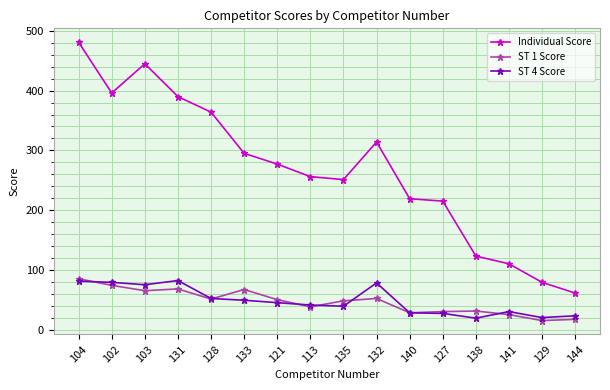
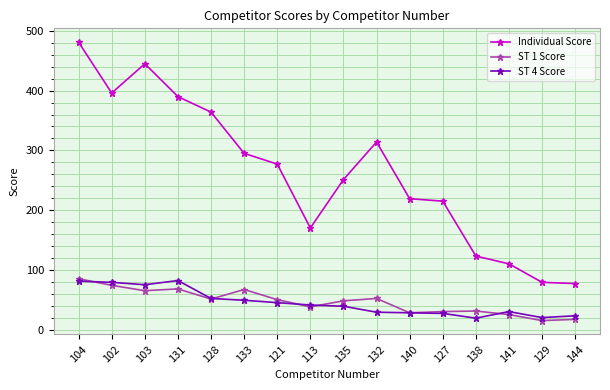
  {
    "Individual Score": {
      "104": 480,
      "102": 400,
      "103": 450,
      "131": 390,
      "128": 360,
      "133": 300,
      "121": 280,
-     "113": 260,
+     "113": 170,
      "135": 250,
      "132": 310,
      "140": 220,
      "127": 220,
      "138": 120,
      "141": 110,
      "129": 80,
-     "144": 60
+     "144": 80
    },
    "ST 1 Score": {
      "102": 70,
      "103": 70,
      "131": 70,
      "133": 70,
      "121": 50,
      "135": 50,
      "132": 50,
      "138": 30,
      "141": 30,
      "129": 20,
      "144": 20
    },
    "ST 4 Score": {
      "102": 80,
      "103": 80,
      "131": 80,
      "133": 50,
      "121": 50,
      "135": 40,
-     "132": 80,
+     "132": 30,
      "138": 20,
      "141": 30,
      "129": 20,
      "144": 20
    }
  }
